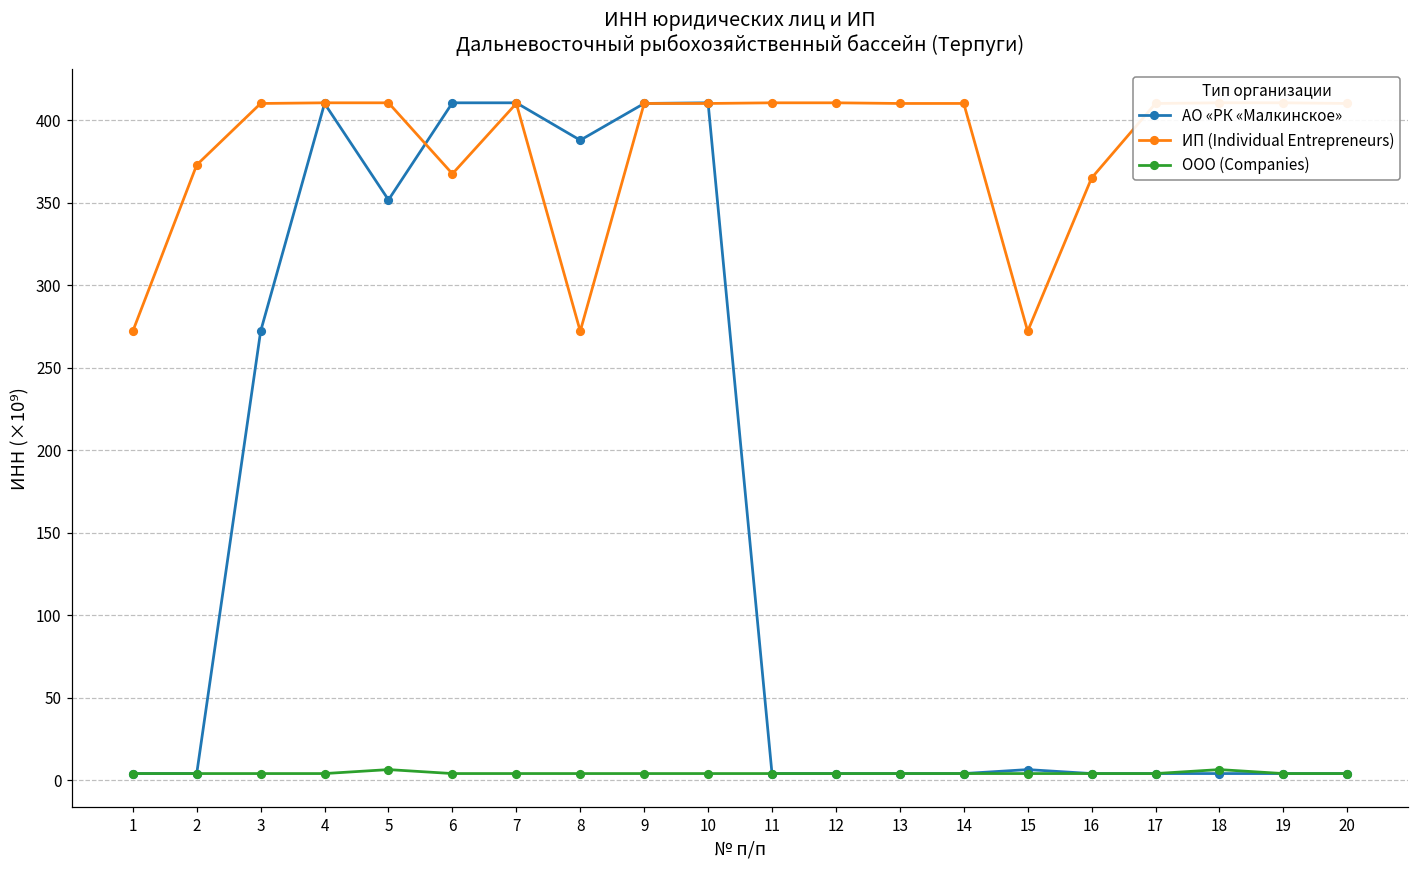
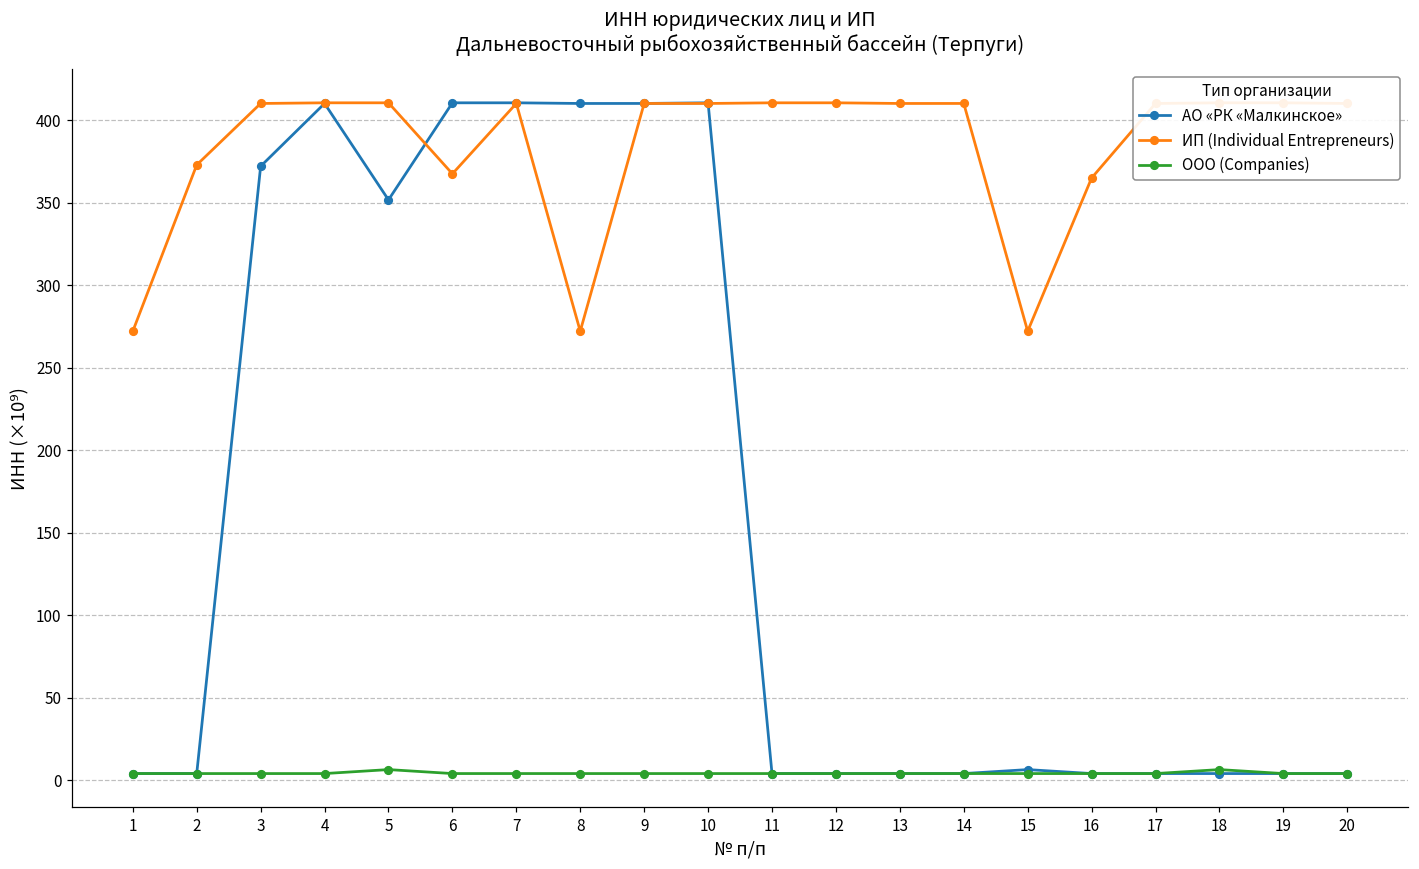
  {
    "АО «РК «Малкинское»": {
-     "3": 272,
+     "3": 372,
      "5": 352,
      "6": 411,
-     "8": 388,
+     "8": 410,
      "15": 7,
      "18": 4
    },
    "ИП (Individual Entrepreneurs)": {
      "1": 272,
      "2": 373,
      "3": 410,
      "5": 411,
      "6": 367,
      "8": 272,
      "11": 411,
      "12": 411,
      "13": 410,
      "14": 410,
      "15": 272,
      "16": 365
    },
    "ООО (Companies)": {
      "3": 4,
      "4": 4,
      "5": 7,
      "6": 4,
      "7": 4,
      "8": 4,
      "9": 4,
      "10": 4,
      "15": 4,
      "18": 7
    }
  }
